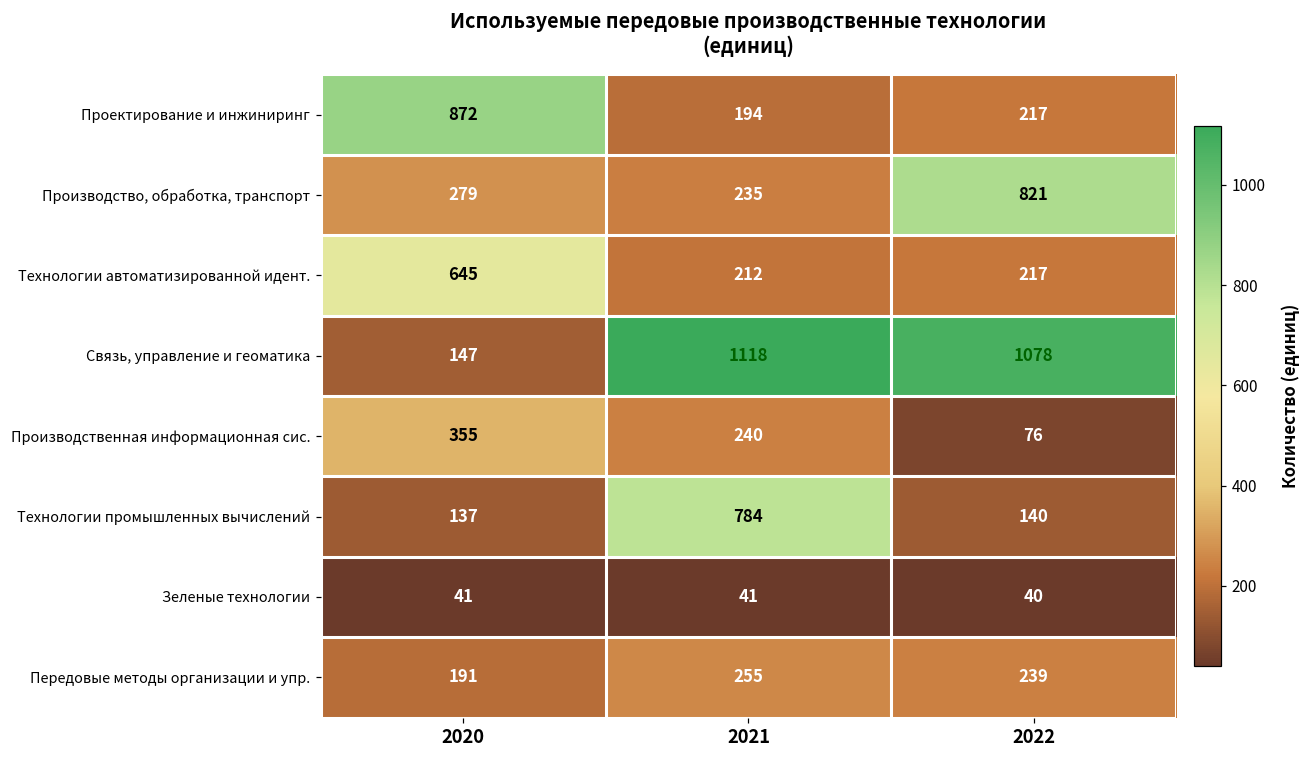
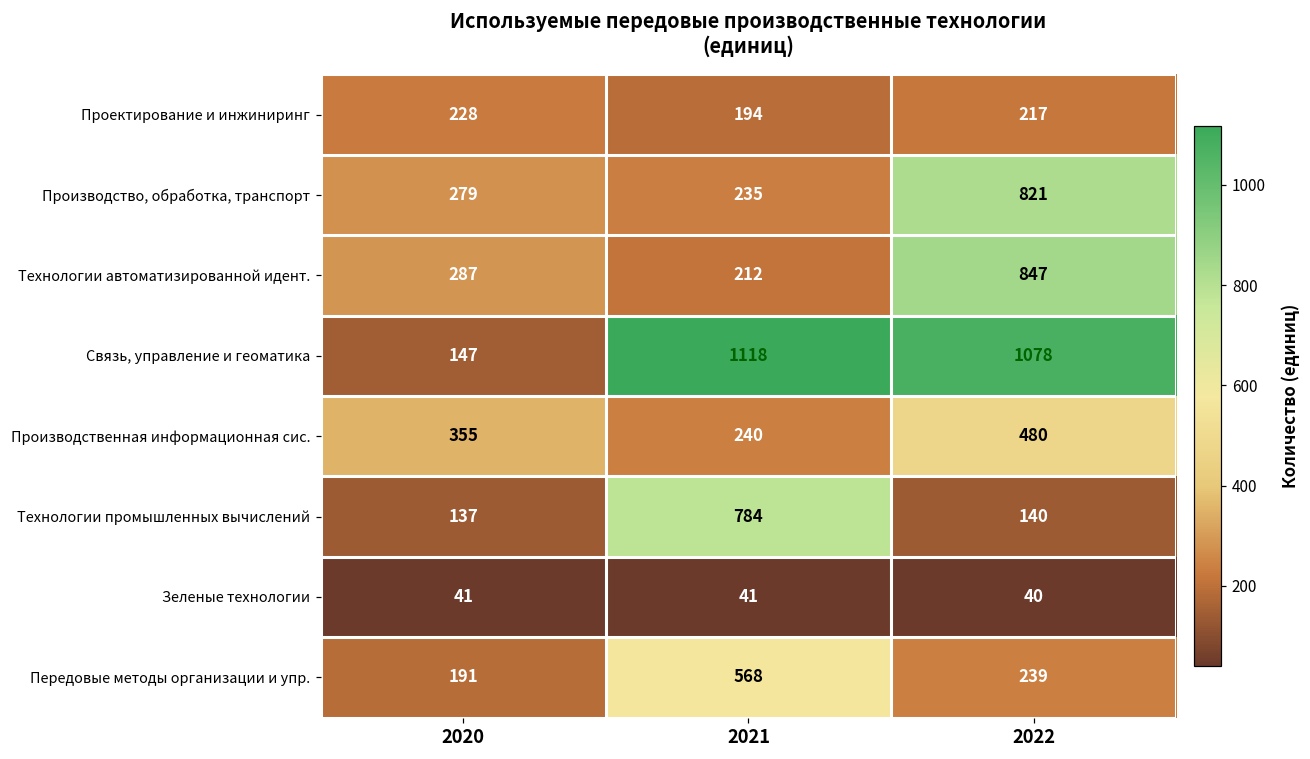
  {
    "Проектирование и инжиниринг": {
-     "2020": 872,
+     "2020": 228,
      "2021": 194,
      "2022": 217
    },
    "Производство, обработка, транспорт": {
      "2020": 279,
      "2021": 235,
      "2022": 821
    },
    "Технологии автоматизированной идент.": {
-     "2020": 645,
+     "2020": 287,
      "2021": 212,
-     "2022": 217
+     "2022": 847
    },
    "Связь, управление и геоматика": {
      "2020": 147,
      "2021": 1118,
      "2022": 1078
    },
    "Производственная информационная сис.": {
      "2020": 355,
      "2021": 240,
-     "2022": 76
+     "2022": 480
    },
    "Технологии промышленных вычислений": {
      "2020": 137,
      "2021": 784,
      "2022": 140
    },
    "Зеленые технологии": {
      "2020": 41,
      "2021": 41,
      "2022": 40
    },
    "Передовые методы организации и упр.": {
      "2020": 191,
-     "2021": 255,
+     "2021": 568,
      "2022": 239
    }
  }
